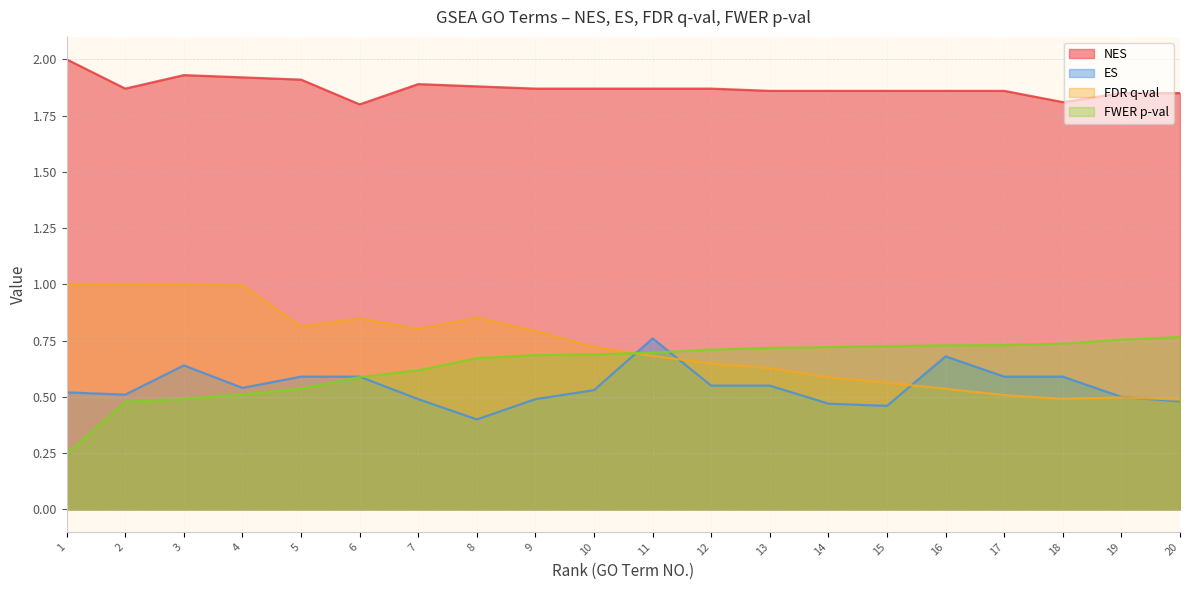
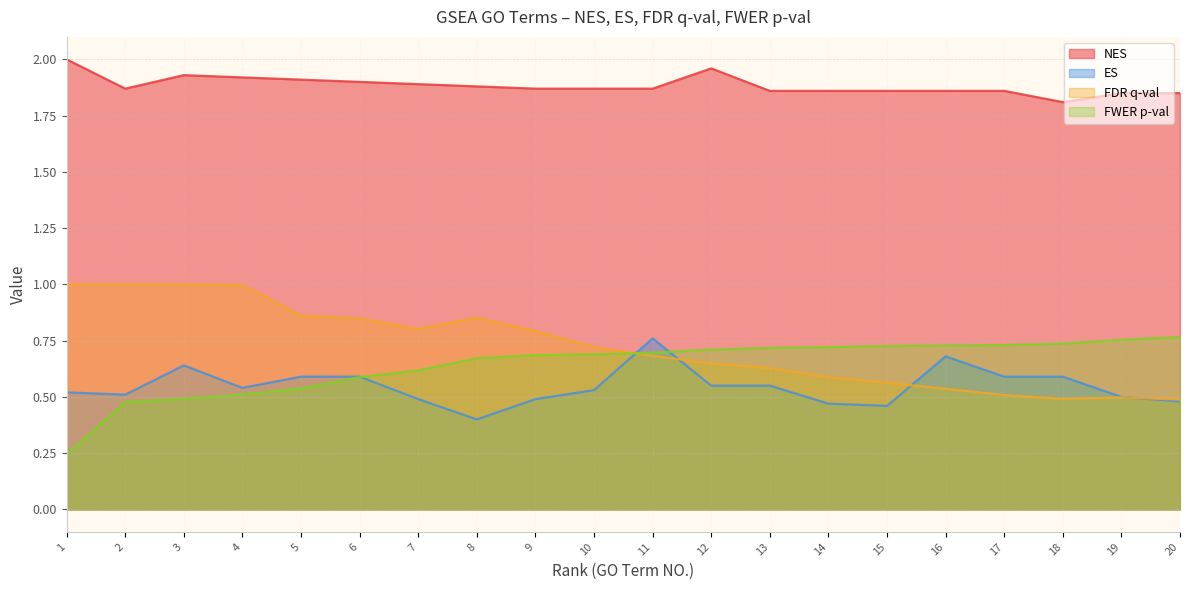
  {
    "NES": {
      "1": 2.00,
      "2": 1.87,
      "3": 1.93,
      "4": 1.92,
      "5": 1.91,
-     "6": 1.8,
+     "6": 1.9,
      "7": 1.89,
      "8": 1.88,
      "9": 1.87,
      "10": 1.87,
      "11": 1.87,
-     "12": 1.87,
+     "12": 1.96,
      "13": 1.86,
      "14": 1.86,
      "15": 1.86,
      "16": 1.86,
      "17": 1.86,
      "18": 1.81,
      "20": 1.85
    },
    "ES": {
      "1": 0.52,
      "2": 0.51,
      "3": 0.64,
      "4": 0.54,
      "5": 0.59,
      "7": 0.49,
      "8": 0.40,
      "9": 0.49,
      "10": 0.53,
      "11": 0.76,
      "12": 0.55,
      "13": 0.55,
      "14": 0.47,
      "15": 0.46,
      "16": 0.68,
      "17": 0.59,
      "18": 0.59
    },
    "FDR q-val": {
      "1": 1.00,
      "2": 1.00,
      "3": 1.00,
      "4": 1.00,
-     "5": 0.81,
+     "5": 0.86,
      "6": 0.85,
      "7": 0.80,
      "8": 0.85,
      "9": 0.79,
      "10": 0.72,
      "11": 0.68,
      "12": 0.65,
      "13": 0.63,
      "14": 0.59,
      "15": 0.56,
      "16": 0.54,
      "17": 0.51,
      "18": 0.49
    },
    "FWER p-val": {
      "1": 0.25,
      "2": 0.48,
      "3": 0.49,
      "4": 0.51,
      "5": 0.54,
      "7": 0.62,
      "8": 0.67,
      "9": 0.69,
      "10": 0.69,
      "11": 0.70,
      "12": 0.71,
      "13": 0.72,
      "14": 0.72,
      "15": 0.73,
      "16": 0.73,
      "17": 0.73,
      "18": 0.74,
      "19": 0.75,
      "20": 0.77
    }
  }
